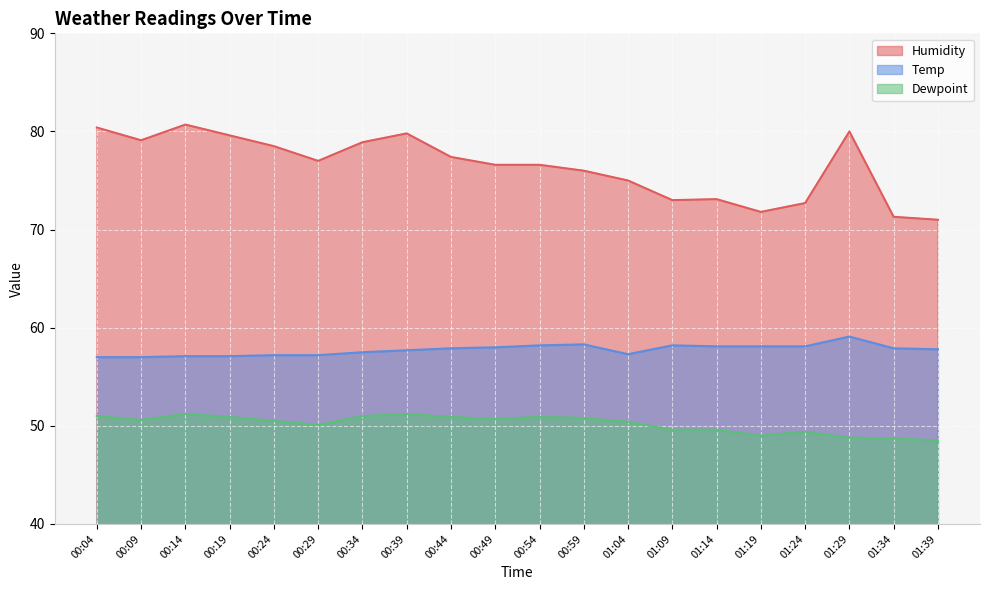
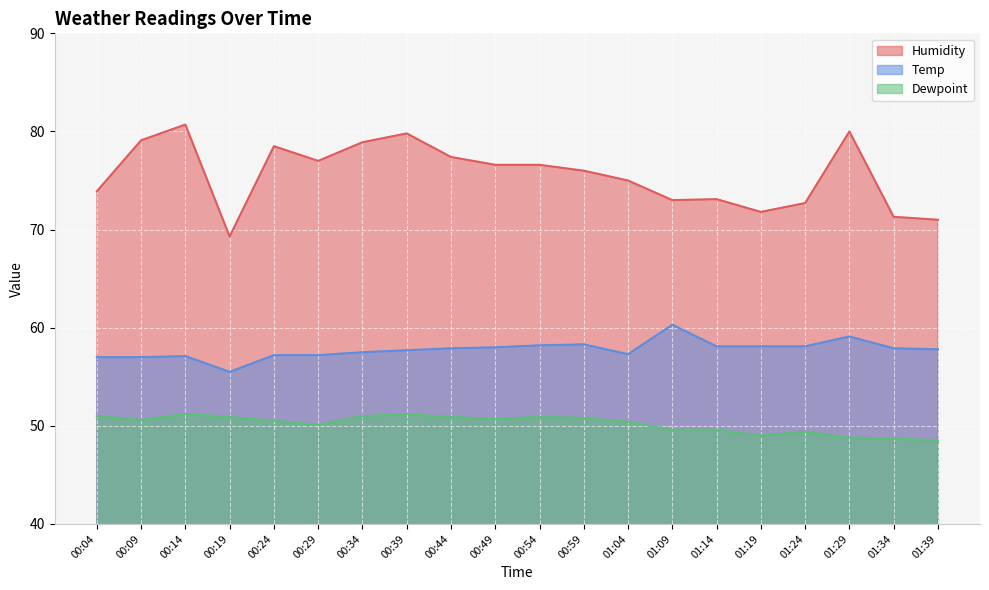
  {
    "Humidity": {
-     "00:04": 80,
+     "00:04": 74,
      "00:09": 79,
      "00:14": 81,
-     "00:19": 80,
+     "00:19": 69,
      "00:24": 79,
      "00:29": 77,
      "00:34": 79,
      "00:39": 80,
      "00:44": 77,
      "00:49": 77,
      "00:54": 77,
      "00:59": 76,
      "01:04": 75,
      "01:09": 73,
      "01:14": 73,
      "01:19": 72,
      "01:24": 73,
      "01:29": 80,
      "01:34": 71,
      "01:39": 71
    },
    "Temp": {
      "00:04": 57,
      "00:09": 57,
      "00:14": 57,
-     "00:19": 57,
+     "00:19": 56,
      "00:24": 57,
      "00:29": 57,
      "00:34": 58,
      "00:39": 58,
      "00:44": 58,
      "00:49": 58,
      "00:54": 58,
      "00:59": 58,
      "01:04": 57,
-     "01:09": 58,
+     "01:09": 60,
      "01:14": 58,
      "01:19": 58,
      "01:24": 58,
      "01:29": 59,
      "01:34": 58,
      "01:39": 58
    },
    "Dewpoint": {
      "00:04": 51,
      "00:09": 51,
      "00:14": 51,
      "00:19": 51,
      "00:24": 51,
      "00:29": 50,
      "00:34": 51,
      "00:39": 51,
      "00:44": 51,
      "00:49": 51,
      "00:54": 51,
      "00:59": 51,
      "01:04": 50,
      "01:09": 50,
      "01:14": 50,
      "01:19": 49,
      "01:24": 49,
      "01:29": 49,
      "01:34": 49,
      "01:39": 49
    }
  }
